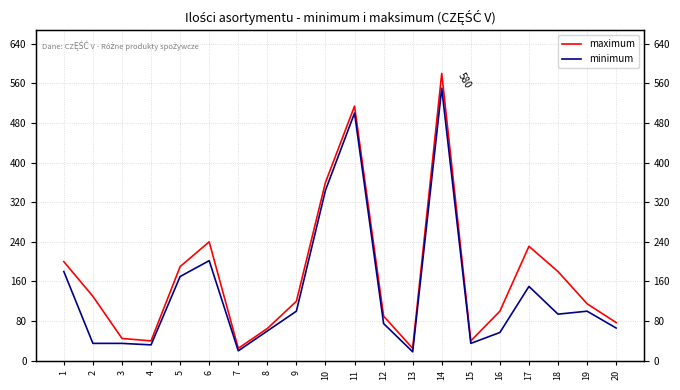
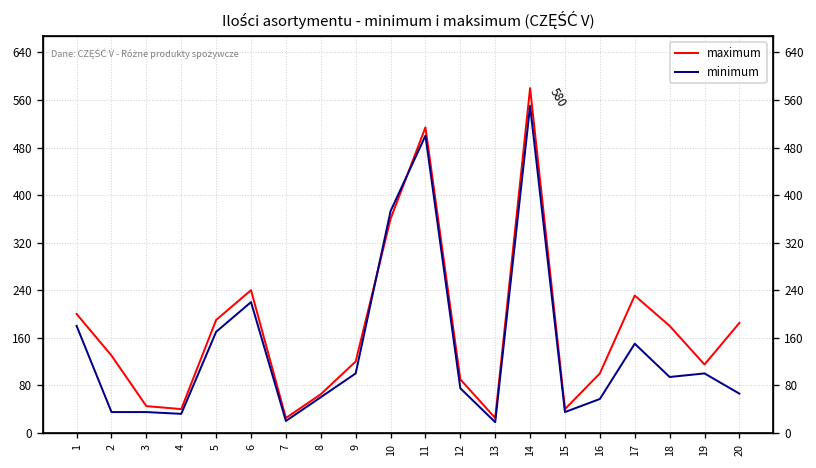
  {
    "maximum": {
      "1": 200,
      "2": 130,
      "3": 50,
      "4": 40,
      "5": 190,
      "6": 240,
      "9": 120,
      "10": 360,
      "11": 510,
      "12": 90,
      "13": 30,
      "16": 100,
      "17": 230,
      "18": 180,
      "19": 120,
-     "20": 80
+     "20": 190
    },
    "minimum": {
      "1": 180,
      "2": 40,
      "3": 40,
      "4": 30,
      "5": 170,
-     "6": 200,
+     "6": 220,
      "9": 100,
-     "10": 340,
+     "10": 370,
      "11": 500,
      "12": 80,
      "13": 20,
      "16": 60,
      "17": 150,
      "18": 90,
      "19": 100,
      "20": 70
    }
  }
